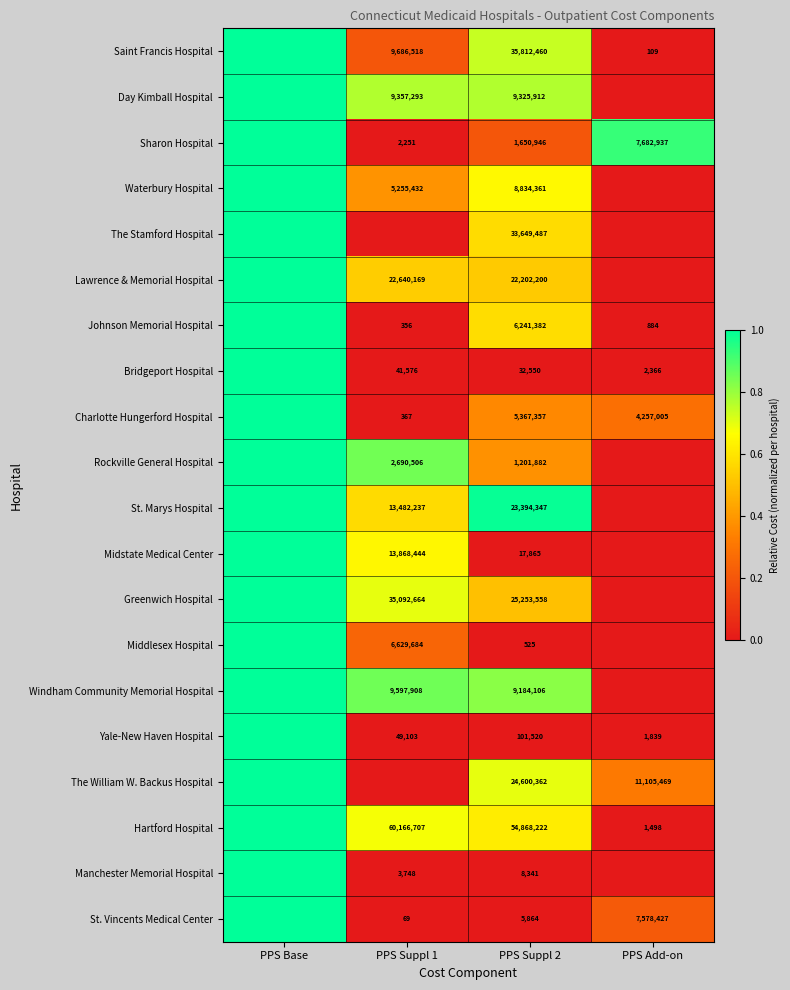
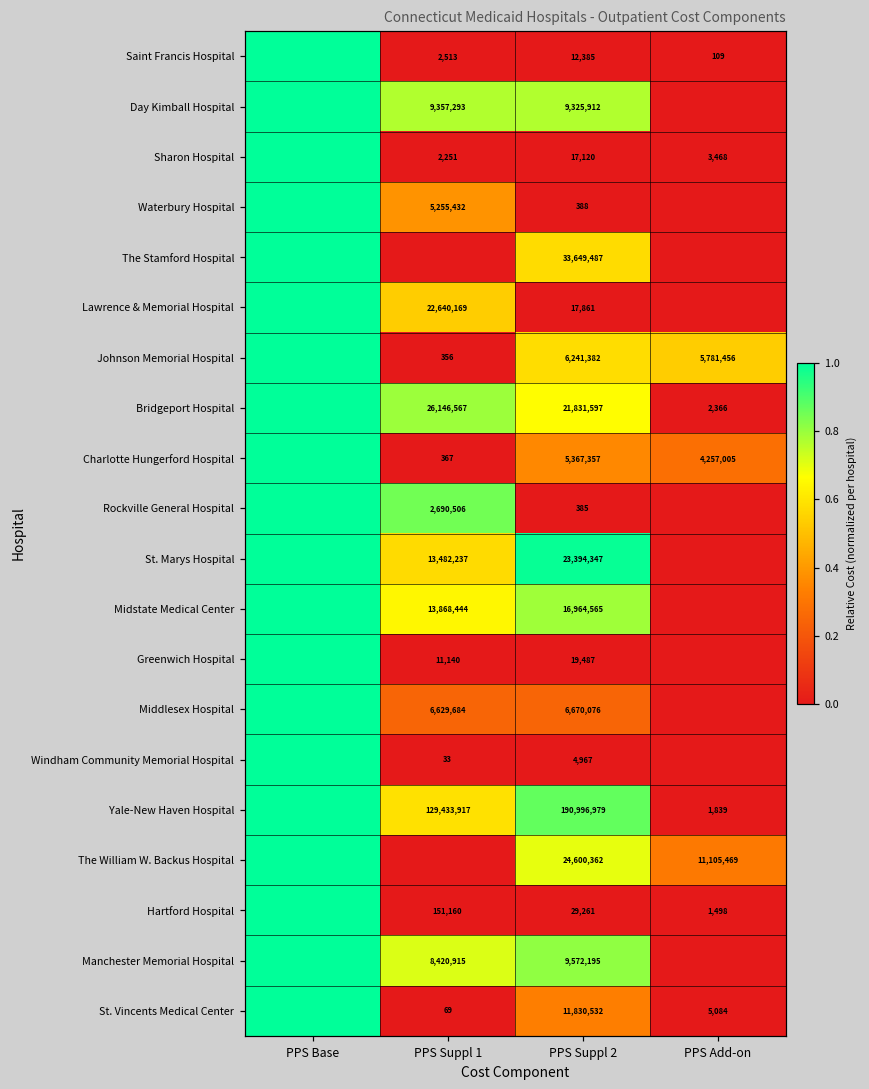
  {
    "Saint Francis Hospital": {
-     "PPS Suppl 1": "9,686,518",
-     "PPS Suppl 2": "35,812,460",
+     "PPS Suppl 1": "2,513",
+     "PPS Suppl 2": "12,385",
      "PPS Add-on": "109"
    },
    "Day Kimball Hospital": {
      "PPS Suppl 1": "9,357,293",
      "PPS Suppl 2": "9,325,912"
    },
    "Sharon Hospital": {
      "PPS Suppl 1": "2,251",
-     "PPS Suppl 2": "1,650,946",
-     "PPS Add-on": "7,682,937"
+     "PPS Suppl 2": "17,120",
+     "PPS Add-on": "3,468"
    },
    "Waterbury Hospital": {
      "PPS Suppl 1": "5,255,432",
-     "PPS Suppl 2": "8,834,361"
+     "PPS Suppl 2": "388"
    },
    "The Stamford Hospital": {
      "PPS Suppl 2": "33,649,487"
    },
    "Lawrence & Memorial Hospital": {
      "PPS Suppl 1": "22,640,169",
-     "PPS Suppl 2": "22,202,200"
+     "PPS Suppl 2": "17,861"
    },
    "Johnson Memorial Hospital": {
      "PPS Suppl 1": "356",
      "PPS Suppl 2": "6,241,382",
-     "PPS Add-on": "884"
+     "PPS Add-on": "5,781,456"
    },
    "Bridgeport Hospital": {
-     "PPS Suppl 1": "41,576",
-     "PPS Suppl 2": "32,550",
+     "PPS Suppl 1": "26,146,567",
+     "PPS Suppl 2": "21,831,597",
      "PPS Add-on": "2,366"
    },
    "Charlotte Hungerford Hospital": {
      "PPS Suppl 1": "367",
      "PPS Suppl 2": "5,367,357",
      "PPS Add-on": "4,257,005"
    },
    "Rockville General Hospital": {
      "PPS Suppl 1": "2,690,506",
-     "PPS Suppl 2": "1,201,882"
+     "PPS Suppl 2": "385"
    },
    "St. Marys Hospital": {
      "PPS Suppl 1": "13,482,237",
      "PPS Suppl 2": "23,394,347"
    },
    "Midstate Medical Center": {
      "PPS Suppl 1": "13,868,444",
-     "PPS Suppl 2": "17,865"
+     "PPS Suppl 2": "16,964,565"
    },
    "Greenwich Hospital": {
-     "PPS Suppl 1": "35,092,664",
-     "PPS Suppl 2": "25,253,558"
+     "PPS Suppl 1": "11,140",
+     "PPS Suppl 2": "19,487"
    },
    "Middlesex Hospital": {
      "PPS Suppl 1": "6,629,684",
-     "PPS Suppl 2": "525"
+     "PPS Suppl 2": "6,670,076"
    },
    "Windham Community Memorial Hospital": {
-     "PPS Suppl 1": "9,597,908",
-     "PPS Suppl 2": "9,184,106"
+     "PPS Suppl 1": "33",
+     "PPS Suppl 2": "4,967"
    },
    "Yale-New Haven Hospital": {
-     "PPS Suppl 1": "49,103",
-     "PPS Suppl 2": "101,520",
+     "PPS Suppl 1": "129,433,917",
+     "PPS Suppl 2": "190,996,979",
      "PPS Add-on": "1,839"
    },
    "The William W. Backus Hospital": {
      "PPS Suppl 2": "24,600,362",
      "PPS Add-on": "11,105,469"
    },
    "Hartford Hospital": {
-     "PPS Suppl 1": "60,166,707",
-     "PPS Suppl 2": "54,868,222",
+     "PPS Suppl 1": "151,160",
+     "PPS Suppl 2": "29,261",
      "PPS Add-on": "1,498"
    },
    "Manchester Memorial Hospital": {
-     "PPS Suppl 1": "3,748",
-     "PPS Suppl 2": "8,341"
+     "PPS Suppl 1": "8,420,915",
+     "PPS Suppl 2": "9,572,195"
    },
    "St. Vincents Medical Center": {
      "PPS Suppl 1": "69",
-     "PPS Suppl 2": "5,864",
-     "PPS Add-on": "7,578,427"
+     "PPS Suppl 2": "11,830,532",
+     "PPS Add-on": "5,084"
    }
  }
